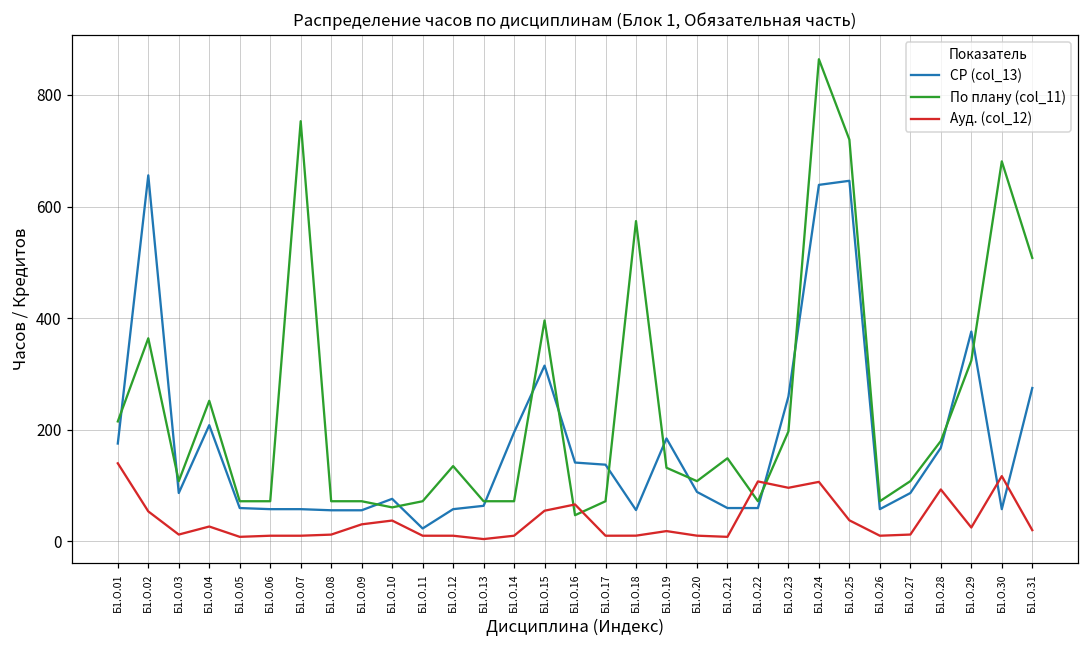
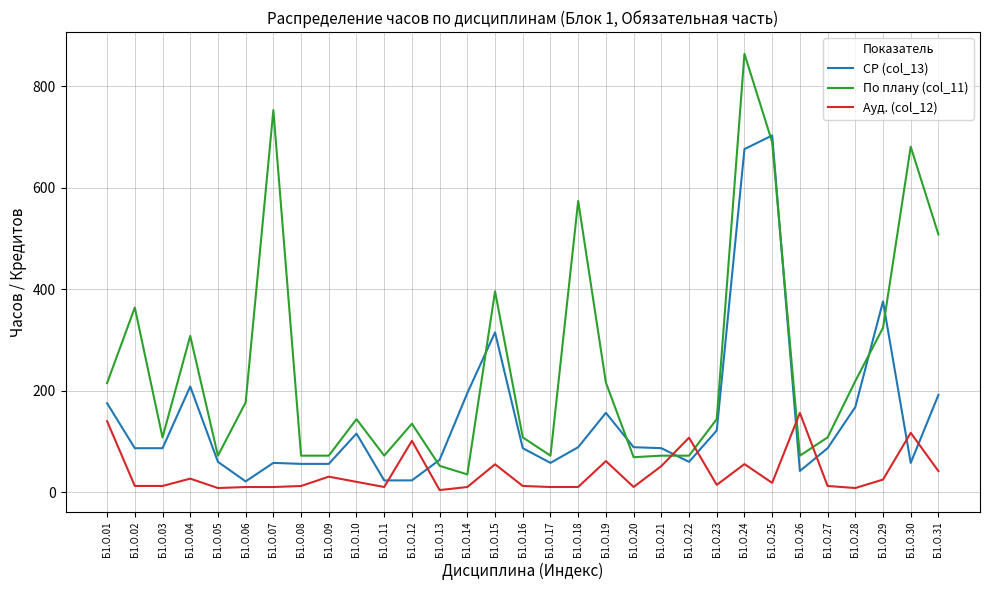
  {
    "СР (col_13)": {
      "Б1.О.01": 180,
-     "Б1.О.02": 660,
+     "Б1.О.02": 90,
      "Б1.О.03": 90,
      "Б1.О.04": 210,
      "Б1.О.05": 60,
-     "Б1.О.06": 60,
+     "Б1.О.06": 20,
      "Б1.О.07": 60,
      "Б1.О.08": 60,
      "Б1.О.09": 60,
-     "Б1.О.10": 80,
+     "Б1.О.10": 120,
      "Б1.О.11": 20,
-     "Б1.О.12": 60,
+     "Б1.О.12": 20,
      "Б1.О.13": 60,
      "Б1.О.14": 200,
      "Б1.О.15": 320,
-     "Б1.О.16": 140,
-     "Б1.О.17": 140,
-     "Б1.О.18": 60,
-     "Б1.О.19": 180,
+     "Б1.О.16": 90,
+     "Б1.О.17": 60,
+     "Б1.О.18": 90,
+     "Б1.О.19": 160,
      "Б1.О.20": 90,
-     "Б1.О.21": 60,
+     "Б1.О.21": 90,
      "Б1.О.22": 60,
-     "Б1.О.23": 260,
-     "Б1.О.24": 640,
-     "Б1.О.25": 650,
-     "Б1.О.26": 60,
+     "Б1.О.23": 120,
+     "Б1.О.24": 680,
+     "Б1.О.25": 700,
+     "Б1.О.26": 40,
      "Б1.О.27": 90,
      "Б1.О.28": 170,
      "Б1.О.29": 380,
      "Б1.О.30": 60,
-     "Б1.О.31": 270
+     "Б1.О.31": 190
    },
    "По плану (col_11)": {
      "Б1.О.01": 220,
      "Б1.О.02": 360,
      "Б1.О.03": 110,
-     "Б1.О.04": 250,
+     "Б1.О.04": 310,
      "Б1.О.05": 70,
-     "Б1.О.06": 70,
+     "Б1.О.06": 180,
      "Б1.О.07": 750,
      "Б1.О.08": 70,
      "Б1.О.09": 70,
-     "Б1.О.10": 60,
+     "Б1.О.10": 140,
      "Б1.О.11": 70,
      "Б1.О.12": 140,
-     "Б1.О.13": 70,
-     "Б1.О.14": 70,
+     "Б1.О.13": 50,
+     "Б1.О.14": 40,
      "Б1.О.15": 400,
-     "Б1.О.16": 50,
+     "Б1.О.16": 110,
      "Б1.О.17": 70,
      "Б1.О.18": 570,
-     "Б1.О.19": 130,
-     "Б1.О.20": 110,
-     "Б1.О.21": 150,
+     "Б1.О.19": 220,
+     "Б1.О.20": 70,
+     "Б1.О.21": 70,
      "Б1.О.22": 70,
-     "Б1.О.23": 200,
+     "Б1.О.23": 140,
      "Б1.О.24": 860,
-     "Б1.О.25": 720,
+     "Б1.О.25": 690,
      "Б1.О.26": 70,
      "Б1.О.27": 110,
-     "Б1.О.28": 180,
+     "Б1.О.28": 220,
      "Б1.О.29": 320,
      "Б1.О.30": 680,
      "Б1.О.31": 510
    },
    "Ауд. (col_12)": {
      "Б1.О.01": 140,
-     "Б1.О.02": 50,
+     "Б1.О.02": 10,
      "Б1.О.03": 10,
      "Б1.О.04": 30,
      "Б1.О.05": 10,
      "Б1.О.06": 10,
      "Б1.О.07": 10,
      "Б1.О.08": 10,
      "Б1.О.09": 30,
-     "Б1.О.10": 40,
+     "Б1.О.10": 20,
      "Б1.О.11": 10,
-     "Б1.О.12": 10,
+     "Б1.О.12": 100,
      "Б1.О.13": 0,
      "Б1.О.14": 10,
      "Б1.О.15": 60,
-     "Б1.О.16": 70,
+     "Б1.О.16": 10,
      "Б1.О.17": 10,
      "Б1.О.18": 10,
-     "Б1.О.19": 20,
+     "Б1.О.19": 60,
      "Б1.О.20": 10,
-     "Б1.О.21": 10,
+     "Б1.О.21": 50,
      "Б1.О.22": 110,
-     "Б1.О.23": 100,
-     "Б1.О.24": 110,
-     "Б1.О.25": 40,
-     "Б1.О.26": 10,
+     "Б1.О.23": 10,
+     "Б1.О.24": 60,
+     "Б1.О.25": 20,
+     "Б1.О.26": 160,
      "Б1.О.27": 10,
-     "Б1.О.28": 90,
+     "Б1.О.28": 10,
      "Б1.О.29": 20,
      "Б1.О.30": 120,
-     "Б1.О.31": 20
+     "Б1.О.31": 40
    }
  }
